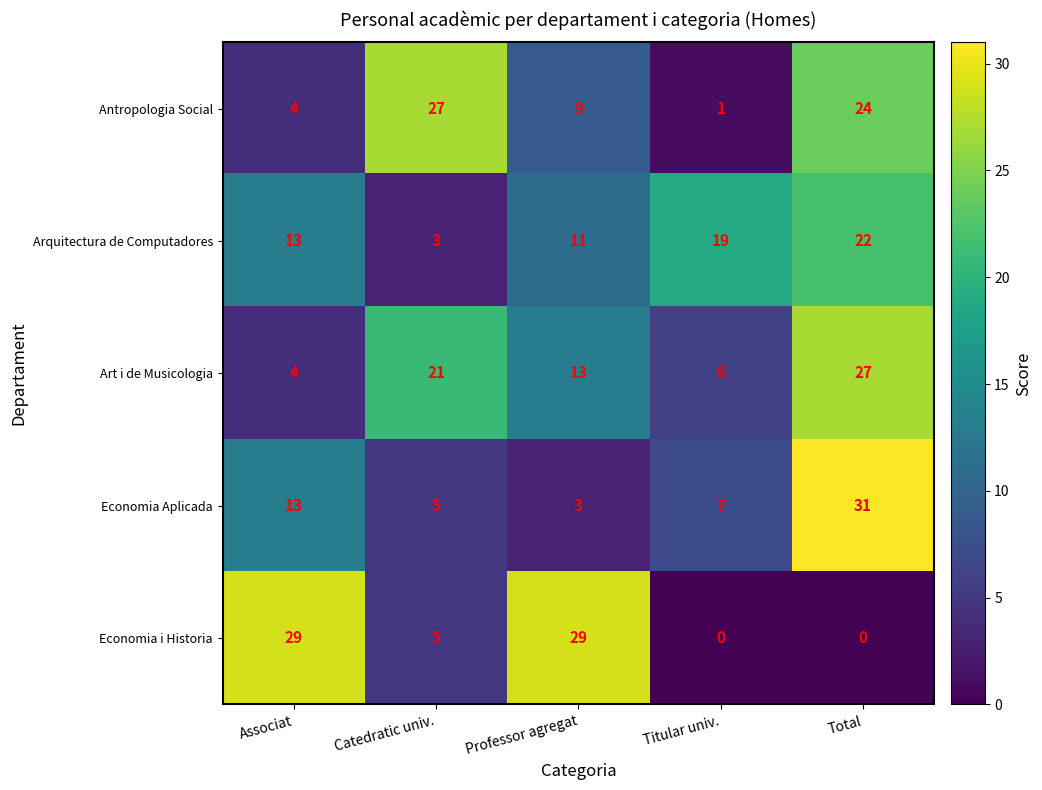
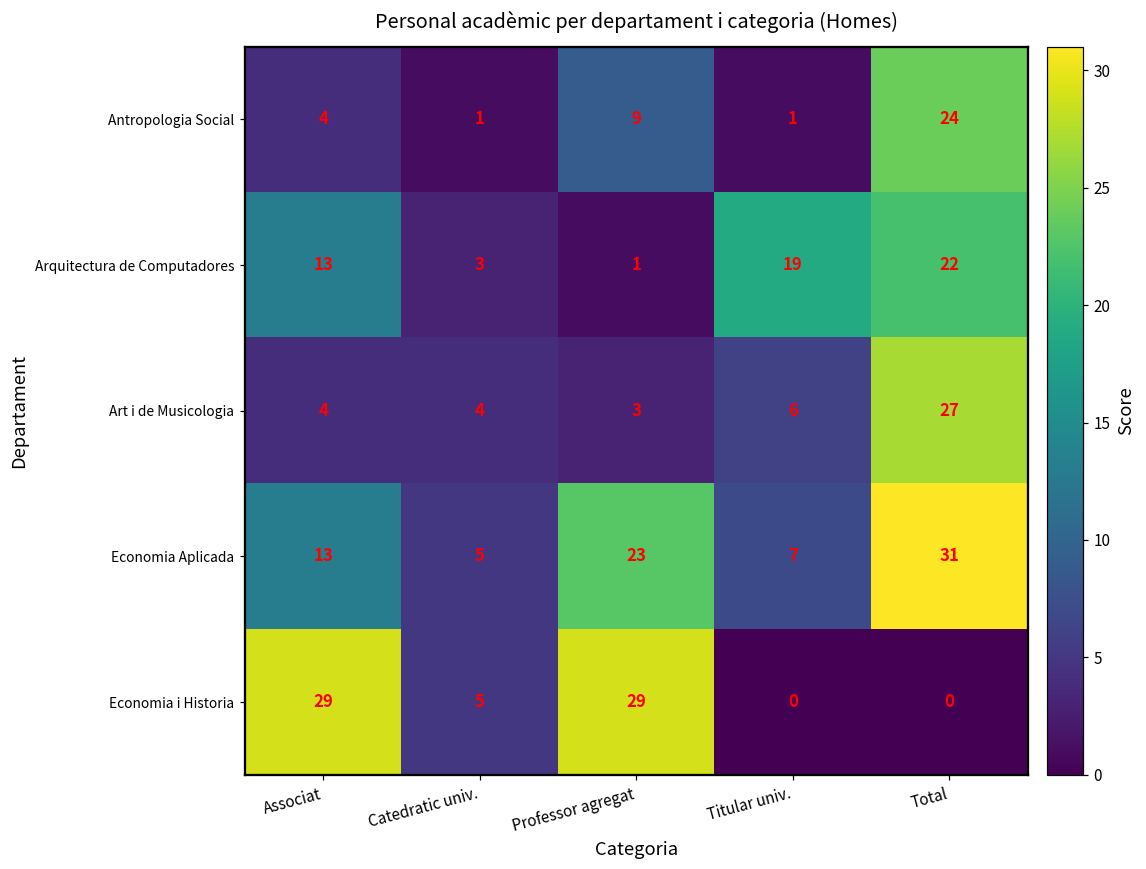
  {
    "Antropologia Social": {
      "Associat": 4,
-     "Catedratic univ.": 27,
+     "Catedratic univ.": 1,
      "Professor agregat": 9,
      "Titular univ.": 1,
      "Total": 24
    },
    "Arquitectura de Computadores": {
      "Associat": 13,
      "Catedratic univ.": 3,
-     "Professor agregat": 11,
+     "Professor agregat": 1,
      "Titular univ.": 19,
      "Total": 22
    },
    "Art i de Musicologia": {
      "Associat": 4,
-     "Catedratic univ.": 21,
-     "Professor agregat": 13,
+     "Catedratic univ.": 4,
+     "Professor agregat": 3,
      "Titular univ.": 6,
      "Total": 27
    },
    "Economia Aplicada": {
      "Associat": 13,
      "Catedratic univ.": 5,
-     "Professor agregat": 3,
+     "Professor agregat": 23,
      "Titular univ.": 7,
      "Total": 31
    },
    "Economia i Historia": {
      "Associat": 29,
      "Catedratic univ.": 5,
      "Professor agregat": 29,
      "Titular univ.": 0,
      "Total": 0
    }
  }
